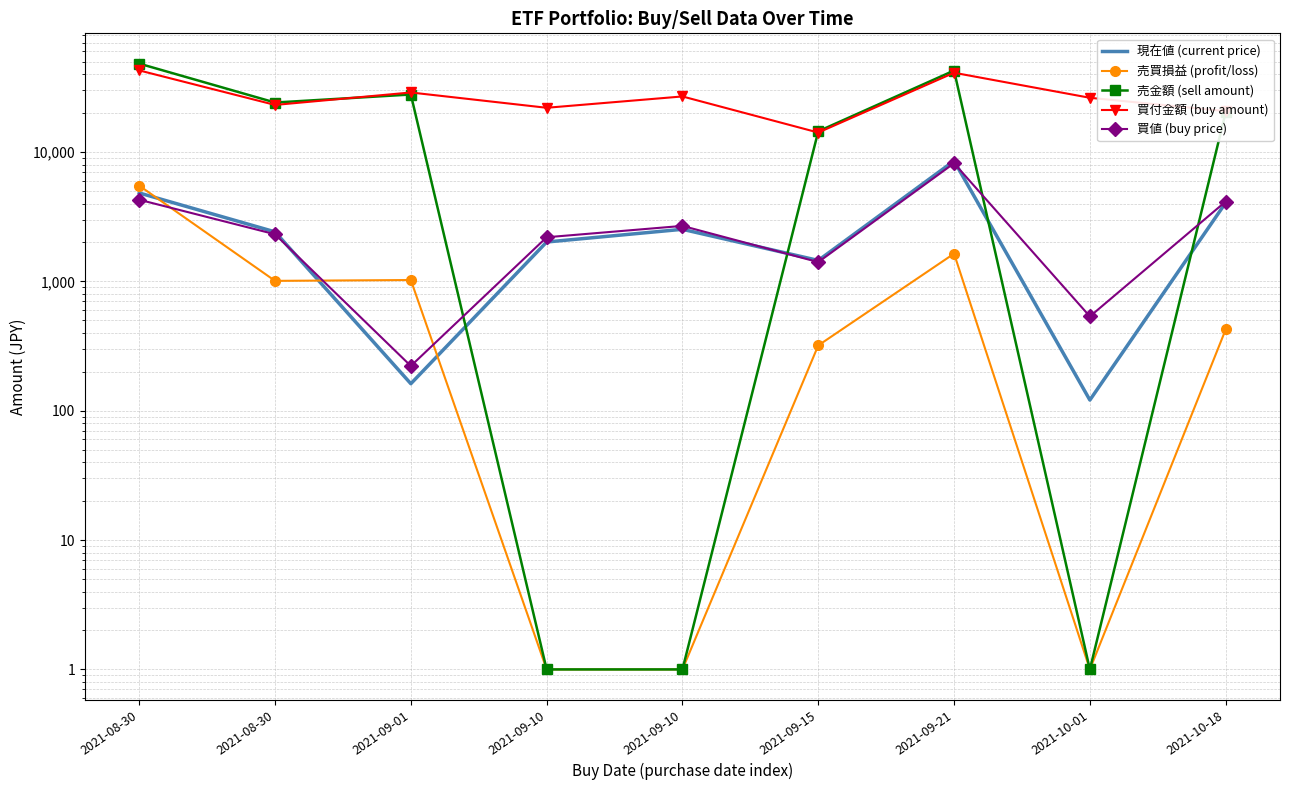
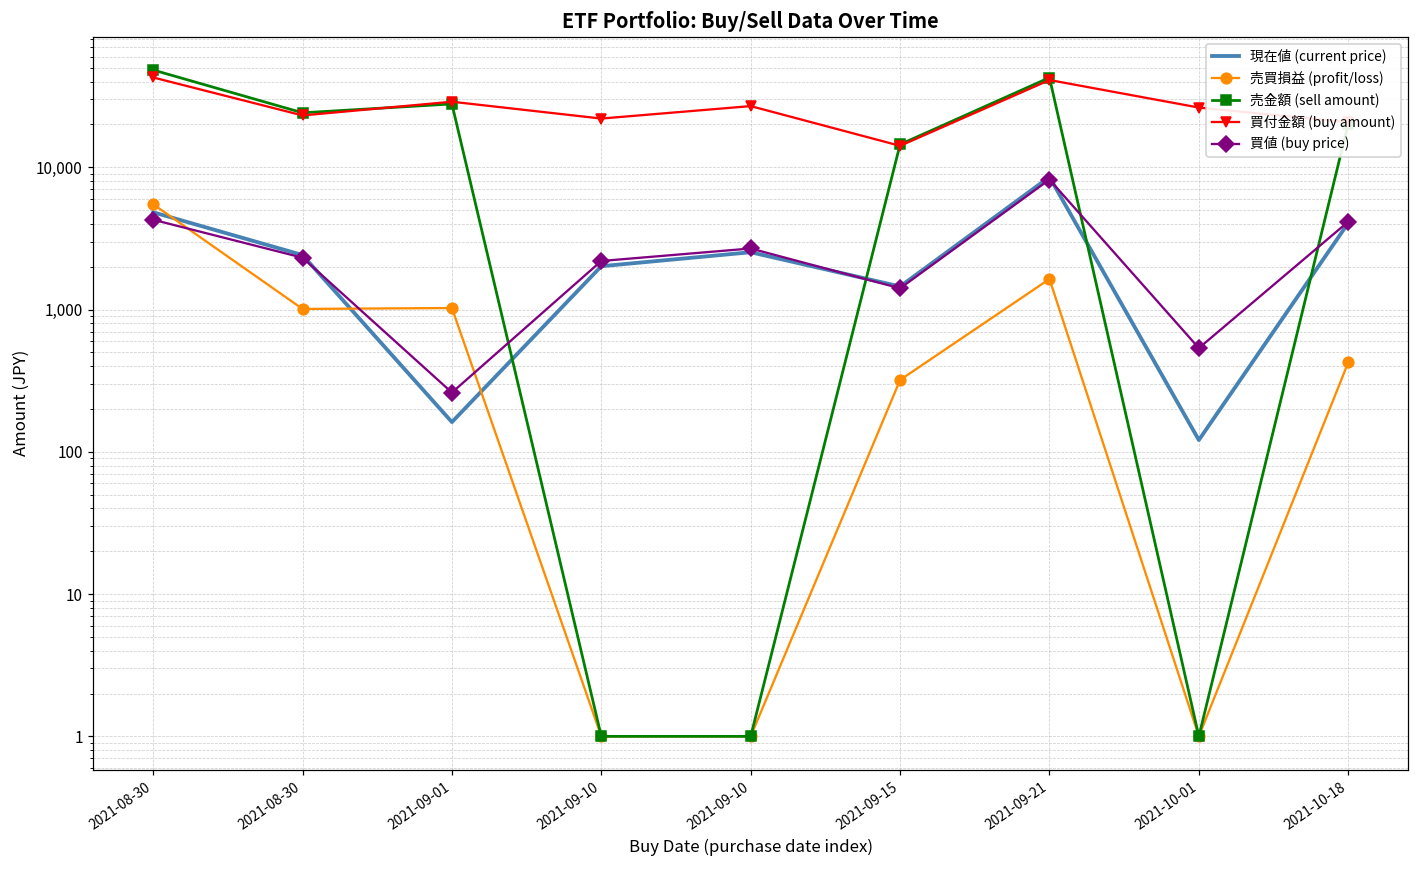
  {
    "現在値 (current price)": {
      "2021-09-01": "160",
      "2021-10-01": "120"
    },
    "売買損益 (profit/loss)": {
      "2021-09-01": "1,000",
      "2021-09-15": "320",
      "2021-09-21": "1,600",
      "2021-10-18": "430"
    },
    "買付金額 (buy amount)": {
      "2021-10-01": "26,000"
    },
    "買値 (buy price)": {
-     "2021-09-01": "220",
+     "2021-09-01": "260",
      "2021-10-01": "540"
    }
  }
